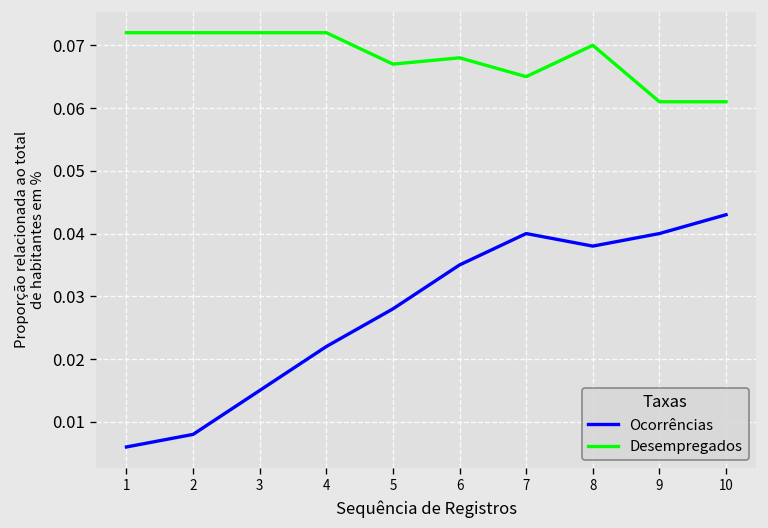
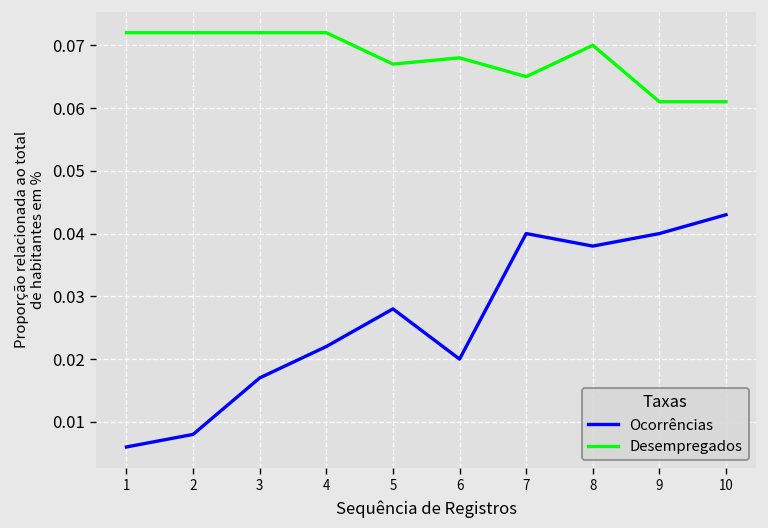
  {
    "Ocorrências": {
      "1": 0.006,
      "2": 0.008,
-     "3": 0.015,
+     "3": 0.017,
      "4": 0.022,
      "5": 0.028,
-     "6": 0.035,
+     "6": 0.020,
      "7": 0.040,
      "8": 0.038,
      "9": 0.040,
      "10": 0.043
    },
    "Desempregados": {
      "1": 0.072,
      "2": 0.072,
      "3": 0.072,
      "4": 0.072,
      "5": 0.067,
      "6": 0.068,
      "7": 0.065,
      "8": 0.070,
      "9": 0.061,
      "10": 0.061
    }
  }
